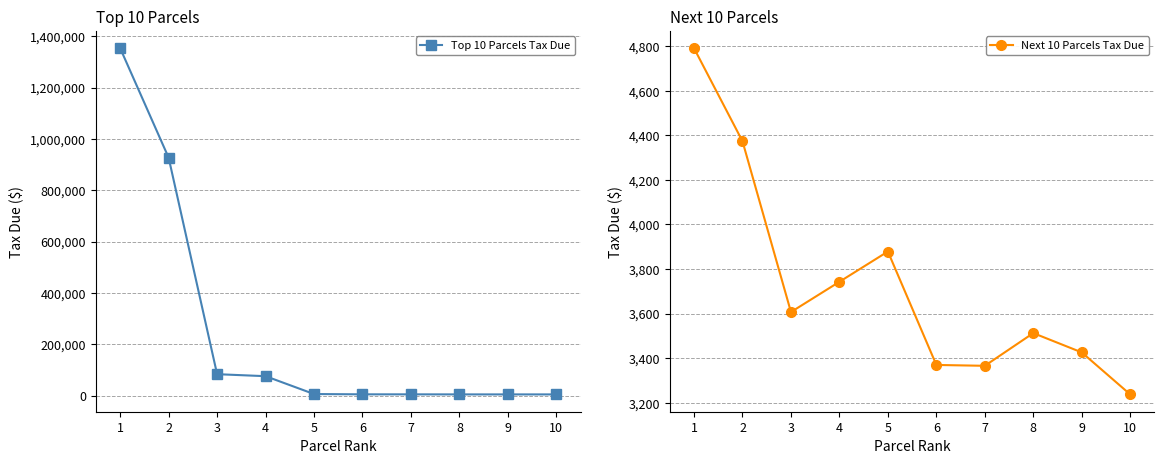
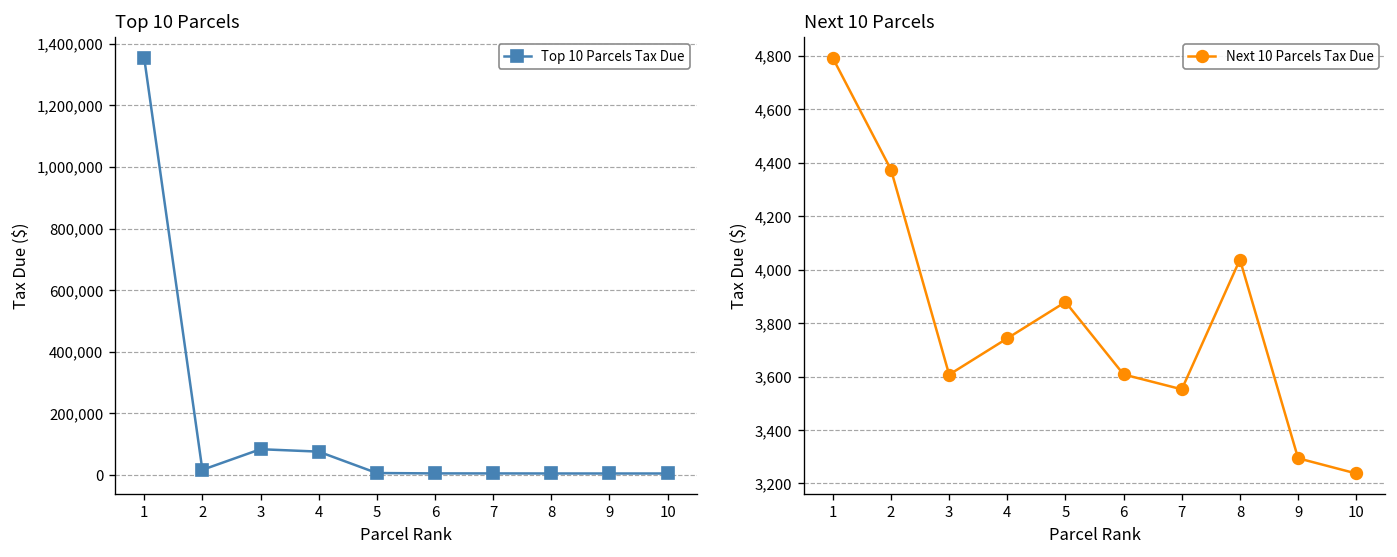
  {
    "Top 10 Parcels": {
      "1": "1,350,000",
-     "2": "930,000",
+     "2": "20,000",
      "3": "80,000",
      "4": "80,000",
      "5": "10,000",
      "6": "10,000",
      "7": "10,000",
      "8": "10,000",
      "9": "10,000",
      "10": "10,000"
    },
    "Next 10 Parcels": {
      "1": "4,790",
      "2": "4,370",
      "3": "3,610",
      "4": "3,740",
      "5": "3,880",
-     "6": "3,370",
-     "7": "3,370",
-     "8": "3,510",
-     "9": "3,430",
+     "6": "3,610",
+     "7": "3,550",
+     "8": "4,040",
+     "9": "3,290",
      "10": "3,240"
    }
  }
